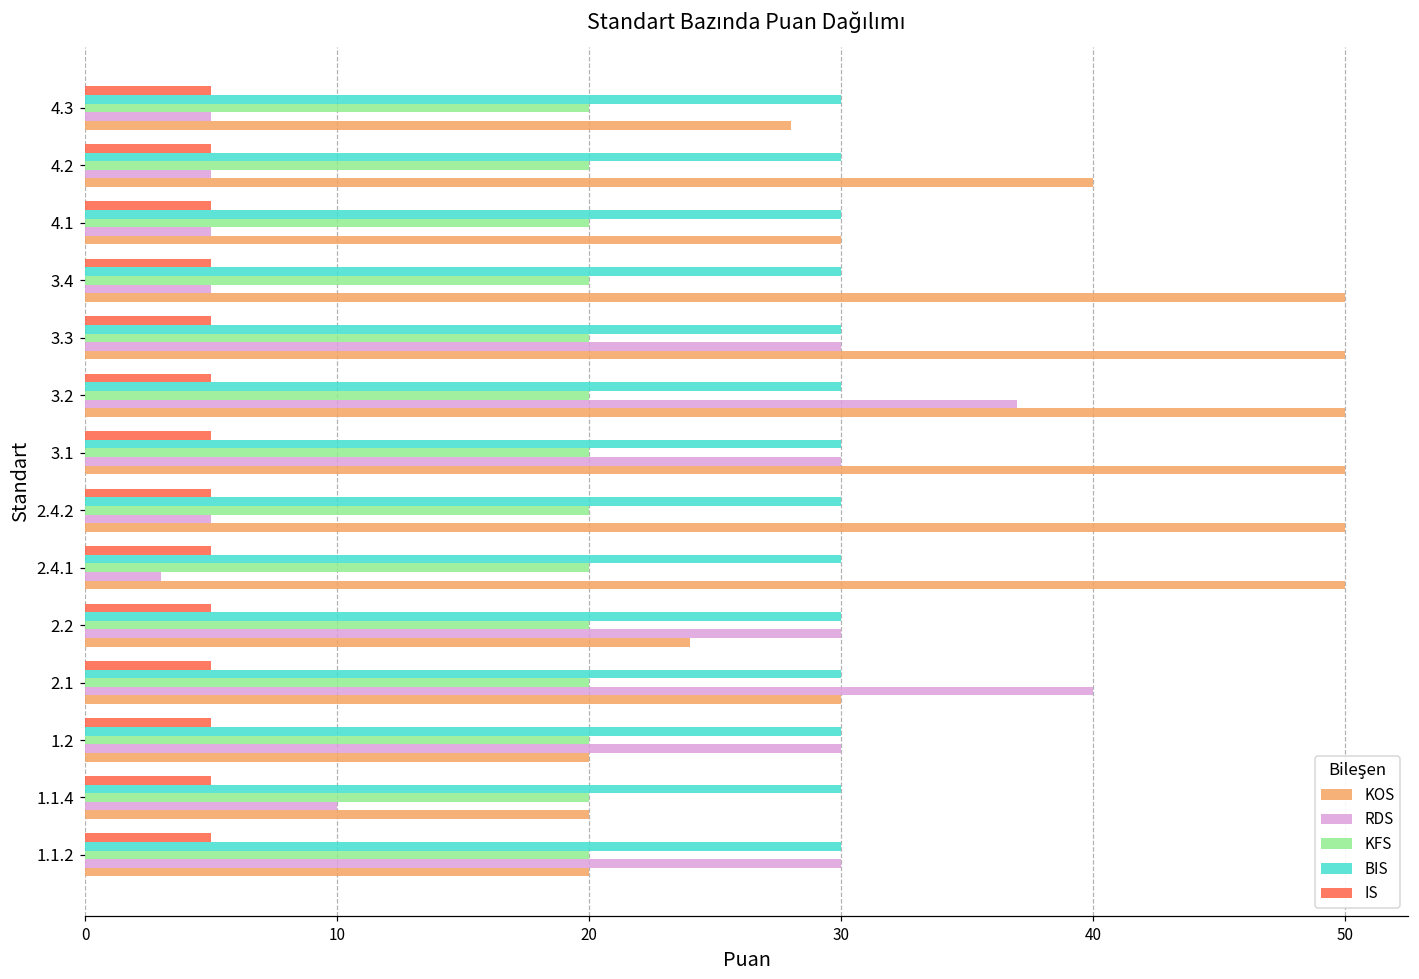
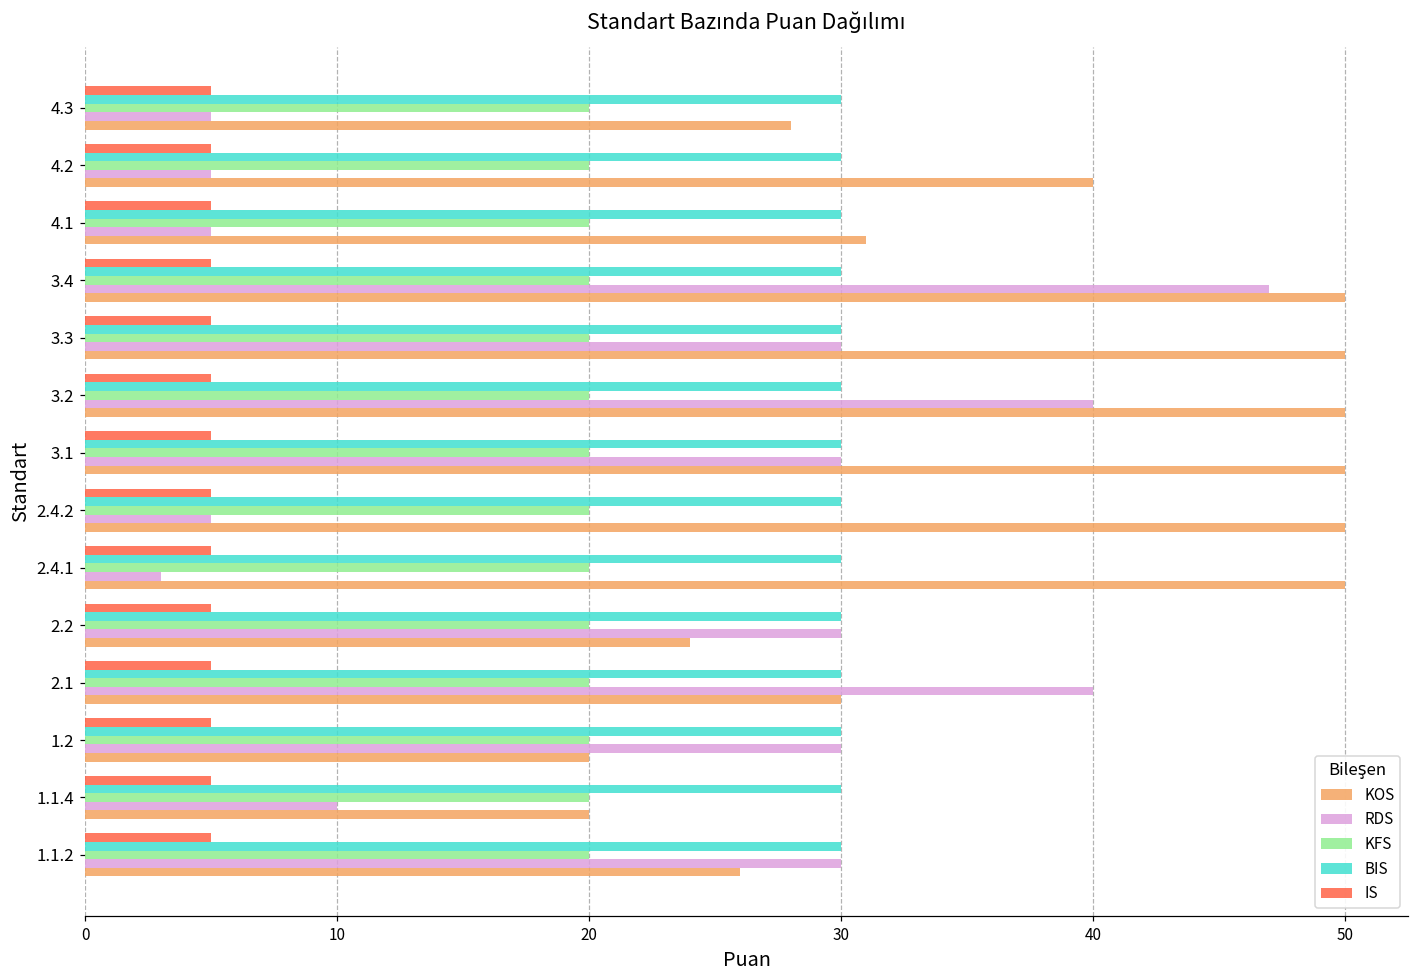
  {
    "KOS": {
      "4.3": 28,
      "4.2": 40,
-     "4.1": 30,
+     "4.1": 31,
      "3.4": 50,
      "3.3": 50,
      "3.2": 50,
      "3.1": 50,
      "2.4.2": 50,
      "2.4.1": 50,
      "2.2": 24,
      "2.1": 30,
      "1.2": 20,
      "1.1.4": 20,
-     "1.1.2": 20
+     "1.1.2": 26
    },
    "RDS": {
      "4.3": 5,
      "4.2": 5,
      "4.1": 5,
-     "3.4": 5,
+     "3.4": 47,
      "3.3": 30,
-     "3.2": 37,
+     "3.2": 40,
      "3.1": 30,
      "2.4.2": 5,
      "2.4.1": 3,
      "2.2": 30,
      "2.1": 40,
      "1.2": 30,
      "1.1.4": 10,
      "1.1.2": 30
    },
    "KFS": {
      "4.3": 20,
      "4.2": 20,
      "4.1": 20,
      "3.4": 20,
      "3.3": 20,
      "3.2": 20,
      "3.1": 20,
      "2.4.2": 20,
      "2.4.1": 20,
      "2.2": 20,
      "2.1": 20,
      "1.2": 20,
      "1.1.4": 20,
      "1.1.2": 20
    },
    "BIS": {
      "4.3": 30,
      "4.2": 30,
      "4.1": 30,
      "3.4": 30,
      "3.3": 30,
      "3.2": 30,
      "3.1": 30,
      "2.4.2": 30,
      "2.4.1": 30,
      "2.2": 30,
      "2.1": 30,
      "1.2": 30,
      "1.1.4": 30,
      "1.1.2": 30
    },
    "IS": {
      "4.3": 5,
      "4.2": 5,
      "4.1": 5,
      "3.4": 5,
      "3.3": 5,
      "3.2": 5,
      "3.1": 5,
      "2.4.2": 5,
      "2.4.1": 5,
      "2.2": 5,
      "2.1": 5,
      "1.2": 5,
      "1.1.4": 5,
      "1.1.2": 5
    }
  }
